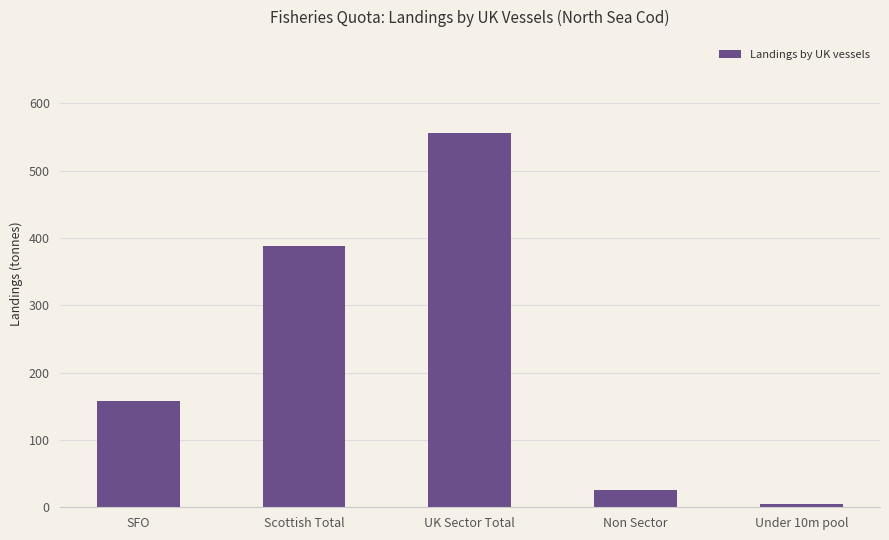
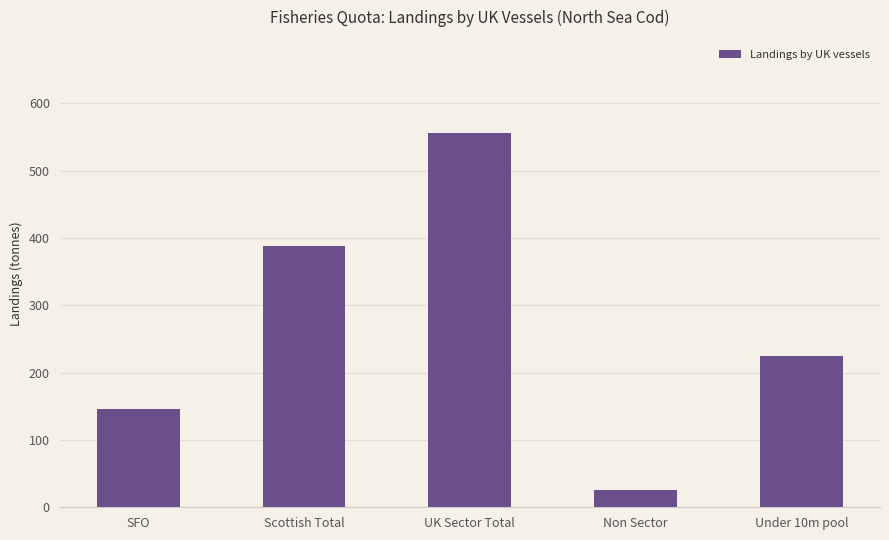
  {
-   "SFO": 160,
+   "SFO": 150,
    "Scottish Total": 390,
    "UK Sector Total": 560,
    "Non Sector": 30,
-   "Under 10m pool": 10
+   "Under 10m pool": 230
  }
